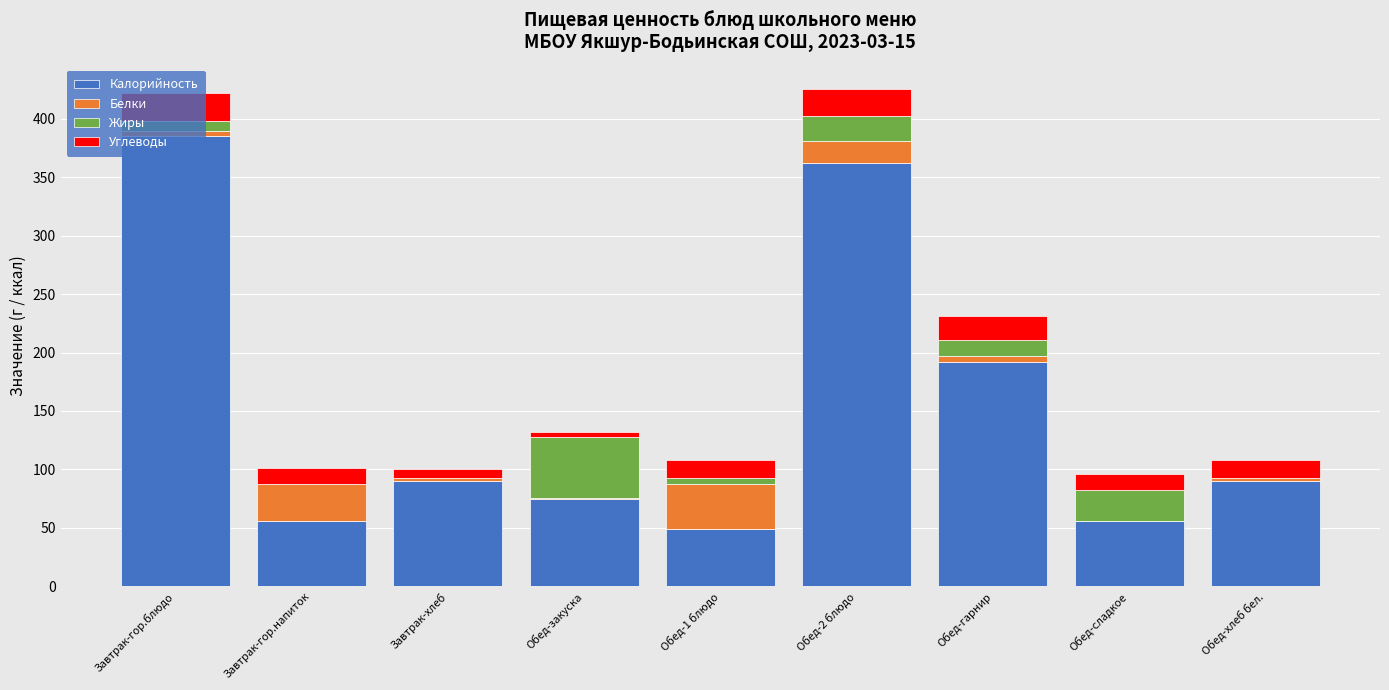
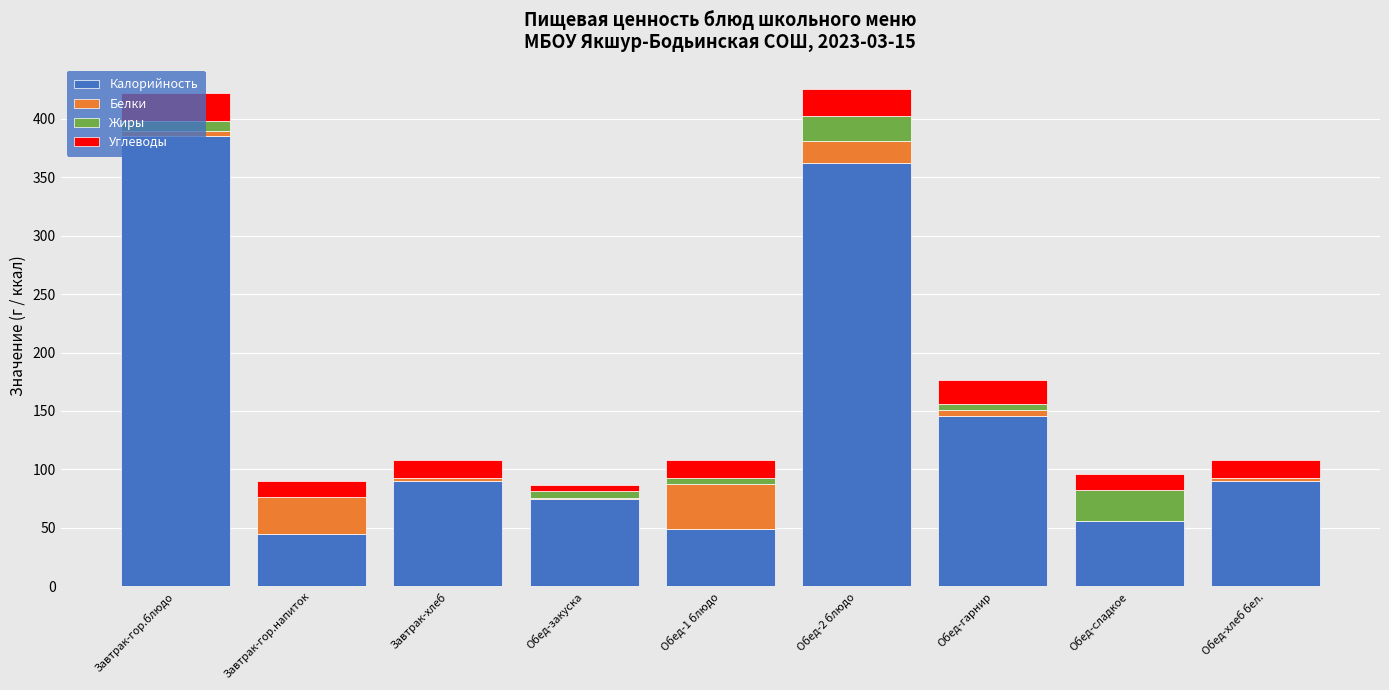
  {
    "Калорийность": {
-     "Завтрак-гор.напиток": 56,
+     "Завтрак-гор.напиток": 45,
      "Завтрак-хлеб": 90,
      "Обед-закуска": 75,
      "Обед-1 блюдо": 49,
      "Обед-2 блюдо": 362,
-     "Обед-гарнир": 192,
+     "Обед-гарнир": 146,
      "Обед-сладкое": 56,
      "Обед-хлеб бел.": 90
    },
    "Белки": {
      "Завтрак-гор.напиток": 31,
      "Завтрак-хлеб": 2,
      "Обед-1 блюдо": 39,
      "Обед-2 блюдо": 19,
      "Обед-гарнир": 5,
      "Обед-хлеб бел.": 2
    },
    "Жиры": {
-     "Обед-закуска": 52,
+     "Обед-закуска": 6,
      "Обед-1 блюдо": 5,
      "Обед-2 блюдо": 22,
-     "Обед-гарнир": 14,
+     "Обед-гарнир": 5,
      "Обед-сладкое": 26
    },
    "Углеводы": {
      "Завтрак-гор.напиток": 14,
-     "Завтрак-хлеб": 7,
+     "Завтрак-хлеб": 16,
      "Обед-закуска": 4,
      "Обед-1 блюдо": 15,
      "Обед-2 блюдо": 22,
      "Обед-гарнир": 21,
      "Обед-сладкое": 14,
      "Обед-хлеб бел.": 16
    }
  }
